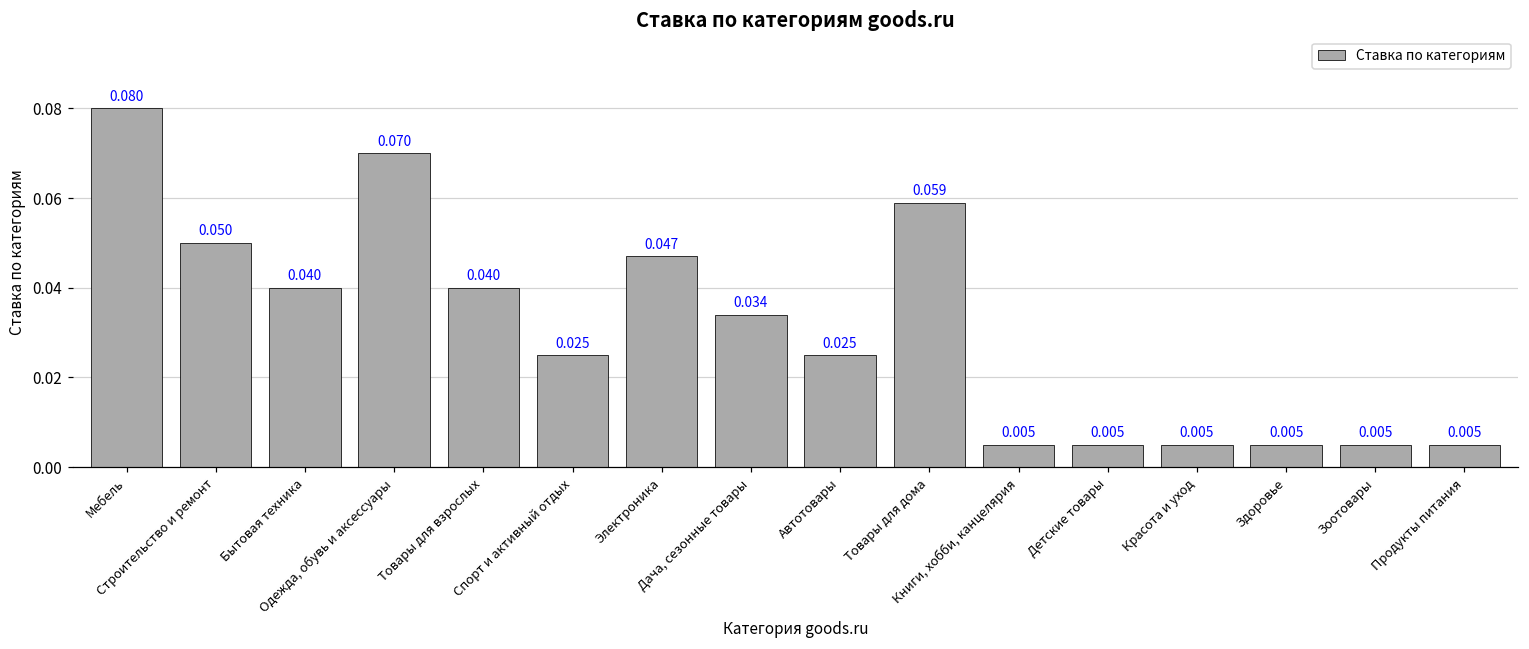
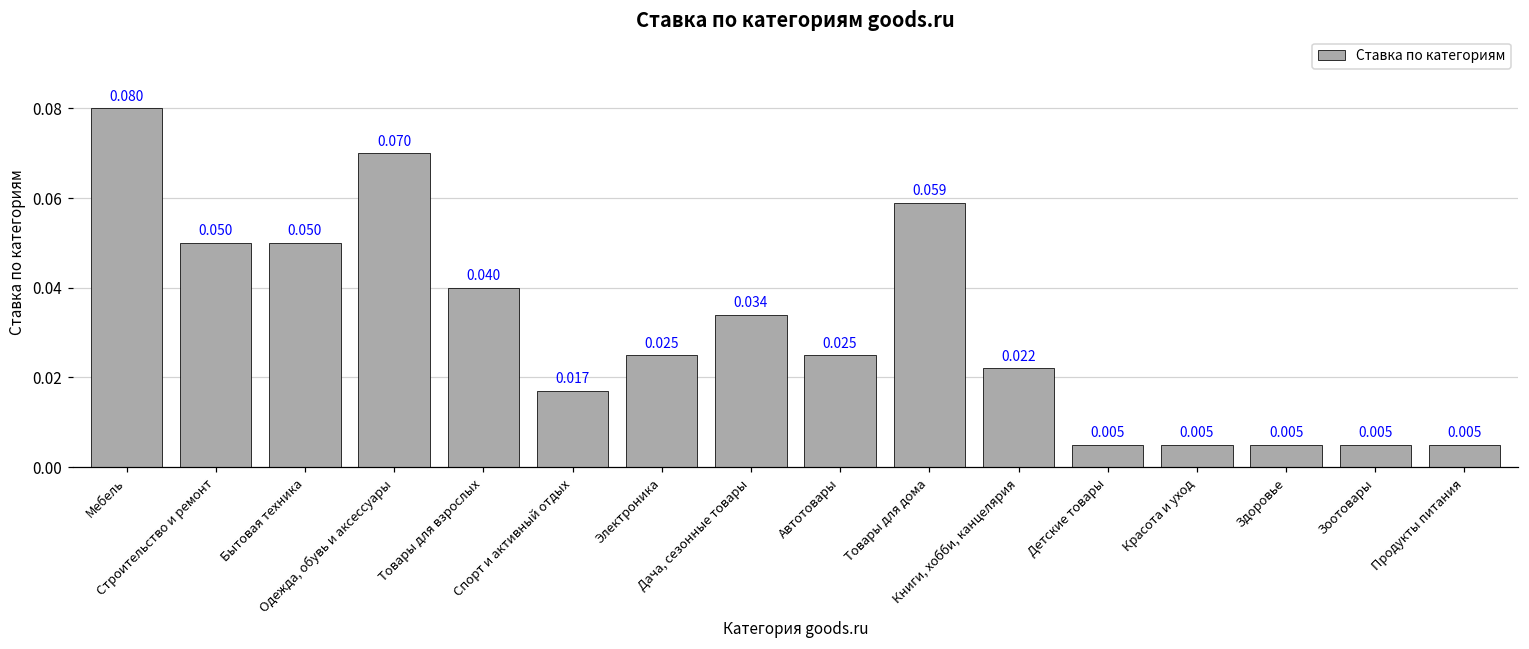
  {
    "Мебель": 0.080,
    "Строительство и ремонт": 0.050,
-   "Бытовая техника": 0.040,
+   "Бытовая техника": 0.050,
    "Одежда, обувь и аксессуары": 0.070,
    "Товары для взрослых": 0.040,
-   "Спорт и активный отдых": 0.025,
-   "Электроника": 0.047,
+   "Спорт и активный отдых": 0.017,
+   "Электроника": 0.025,
    "Дача, сезонные товары": 0.034,
    "Автотовары": 0.025,
    "Товары для дома": 0.059,
-   "Книги, хобби, канцелярия": 0.005,
+   "Книги, хобби, канцелярия": 0.022,
    "Детские товары": 0.005,
    "Красота и уход": 0.005,
    "Здоровье": 0.005,
    "Зоотовары": 0.005,
    "Продукты питания": 0.005
  }
